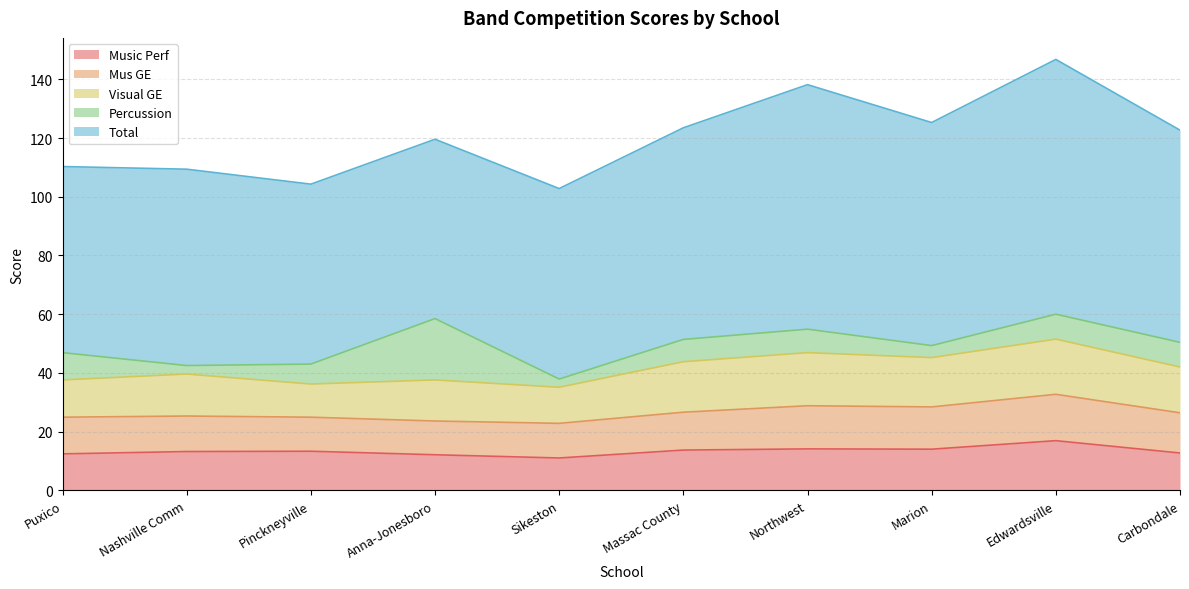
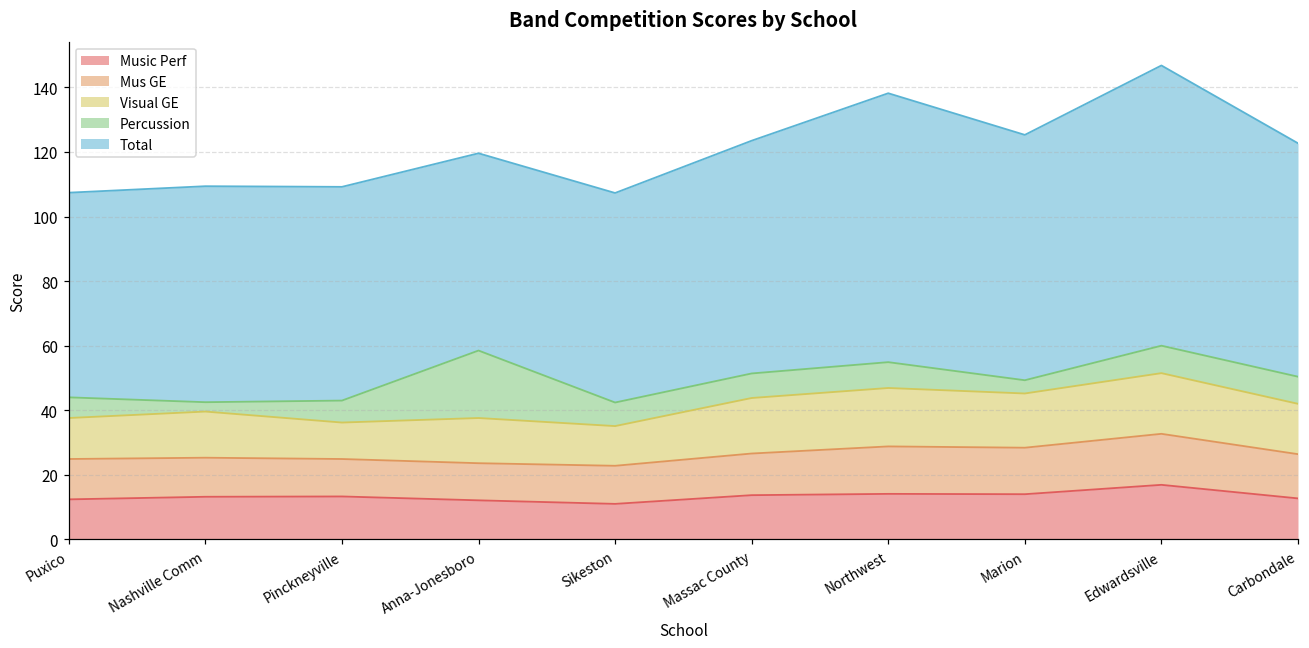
  {
    "Percussion": {
-     "Puxico": 9,
+     "Puxico": 6,
      "Nashville Comm": 3,
      "Pinckneyville": 7,
      "Anna-Jonesboro": 21,
-     "Sikeston": 3,
+     "Sikeston": 7,
      "Massac County": 8,
      "Northwest": 8,
      "Marion": 4,
      "Edwardsville": 9,
      "Carbondale": 8
    },
    "Total": {
      "Puxico": 63,
      "Nashville Comm": 67,
-     "Pinckneyville": 61,
+     "Pinckneyville": 66,
      "Anna-Jonesboro": 61,
      "Sikeston": 65,
      "Massac County": 72,
      "Northwest": 83,
      "Marion": 76,
      "Edwardsville": 87,
      "Carbondale": 72
    }
  }
